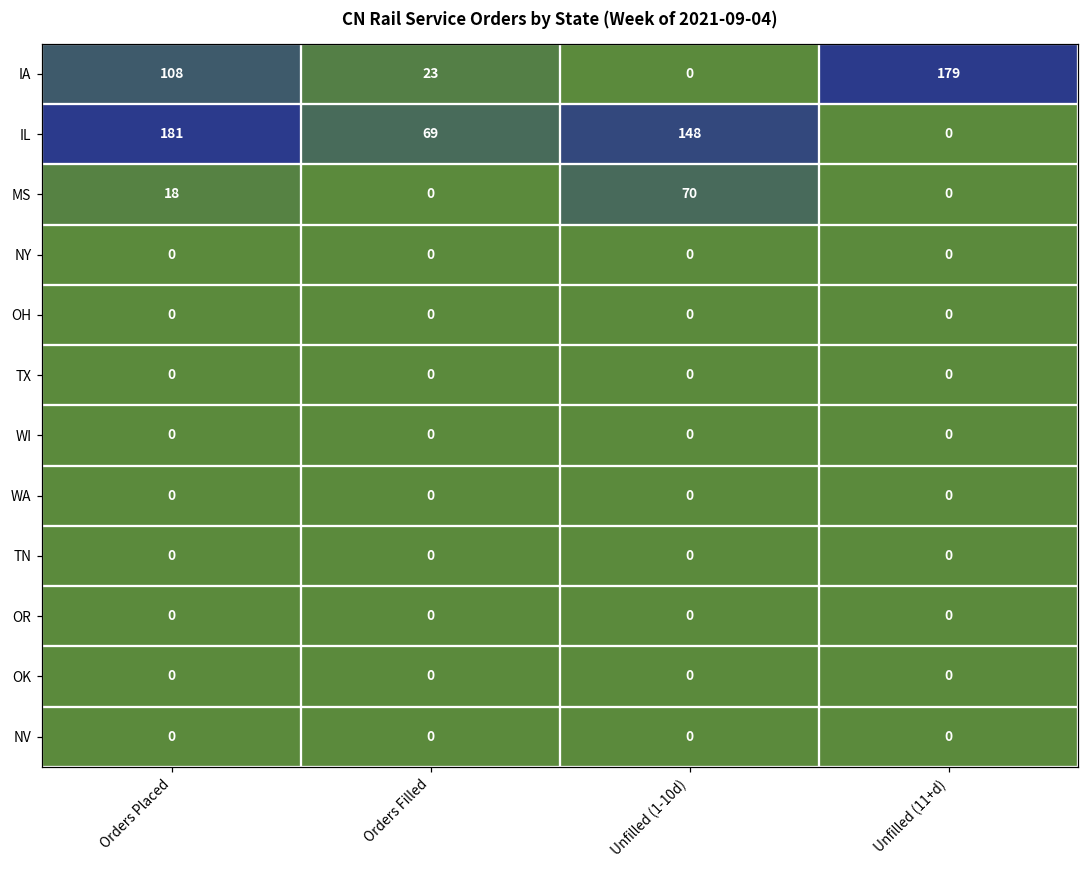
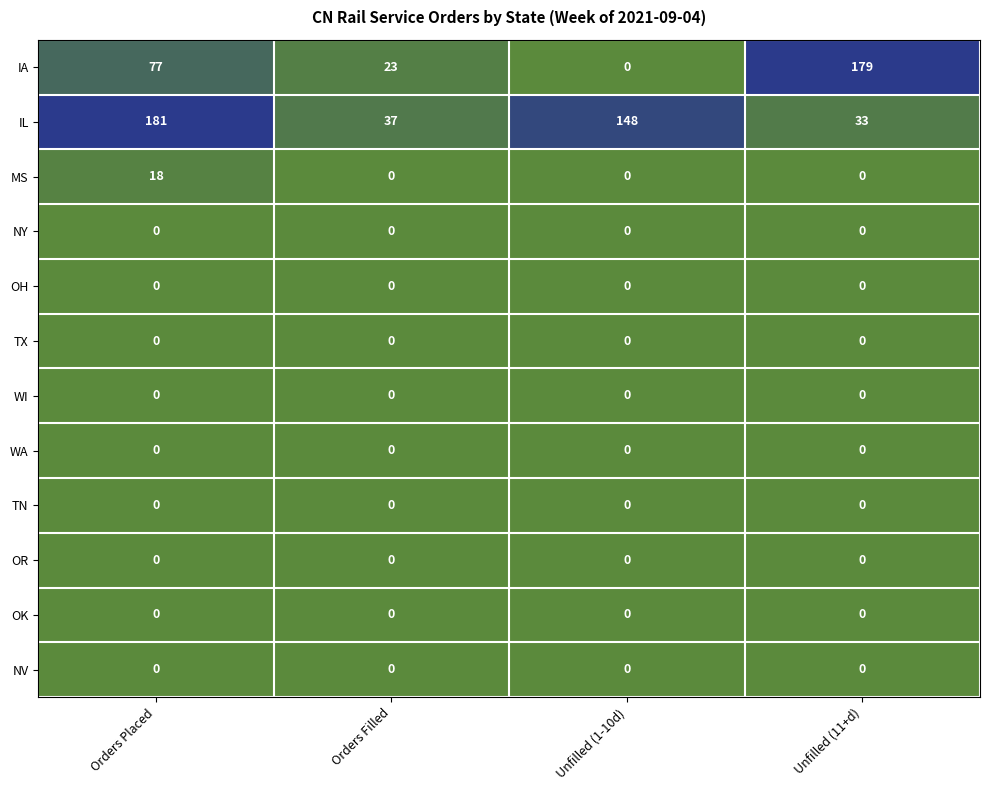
  {
    "IA": {
-     "Orders Placed": 108,
+     "Orders Placed": 77,
      "Orders Filled": 23,
      "Unfilled (1-10d)": 0,
      "Unfilled (11+d)": 179
    },
    "IL": {
      "Orders Placed": 181,
-     "Orders Filled": 69,
+     "Orders Filled": 37,
      "Unfilled (1-10d)": 148,
-     "Unfilled (11+d)": 0
+     "Unfilled (11+d)": 33
    },
    "MS": {
      "Orders Placed": 18,
      "Orders Filled": 0,
-     "Unfilled (1-10d)": 70,
+     "Unfilled (1-10d)": 0,
      "Unfilled (11+d)": 0
    },
    "NY": {
      "Orders Placed": 0,
      "Orders Filled": 0,
      "Unfilled (1-10d)": 0,
      "Unfilled (11+d)": 0
    },
    "OH": {
      "Orders Placed": 0,
      "Orders Filled": 0,
      "Unfilled (1-10d)": 0,
      "Unfilled (11+d)": 0
    },
    "TX": {
      "Orders Placed": 0,
      "Orders Filled": 0,
      "Unfilled (1-10d)": 0,
      "Unfilled (11+d)": 0
    },
    "WI": {
      "Orders Placed": 0,
      "Orders Filled": 0,
      "Unfilled (1-10d)": 0,
      "Unfilled (11+d)": 0
    },
    "WA": {
      "Orders Placed": 0,
      "Orders Filled": 0,
      "Unfilled (1-10d)": 0,
      "Unfilled (11+d)": 0
    },
    "TN": {
      "Orders Placed": 0,
      "Orders Filled": 0,
      "Unfilled (1-10d)": 0,
      "Unfilled (11+d)": 0
    },
    "OR": {
      "Orders Placed": 0,
      "Orders Filled": 0,
      "Unfilled (1-10d)": 0,
      "Unfilled (11+d)": 0
    },
    "OK": {
      "Orders Placed": 0,
      "Orders Filled": 0,
      "Unfilled (1-10d)": 0,
      "Unfilled (11+d)": 0
    },
    "NV": {
      "Orders Placed": 0,
      "Orders Filled": 0,
      "Unfilled (1-10d)": 0,
      "Unfilled (11+d)": 0
    }
  }
